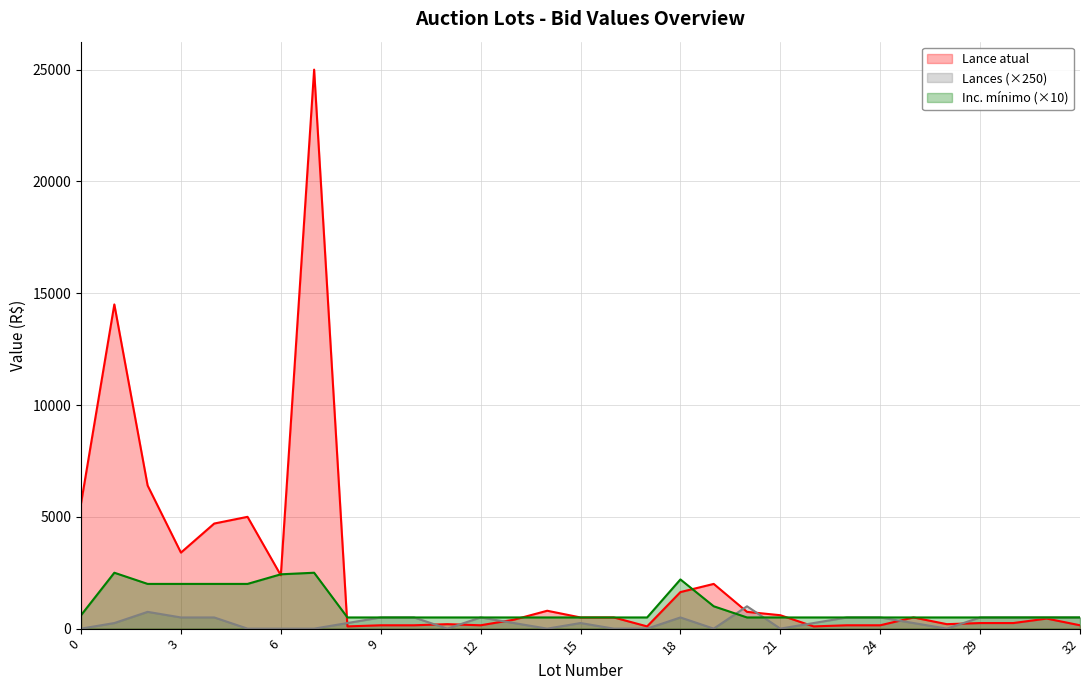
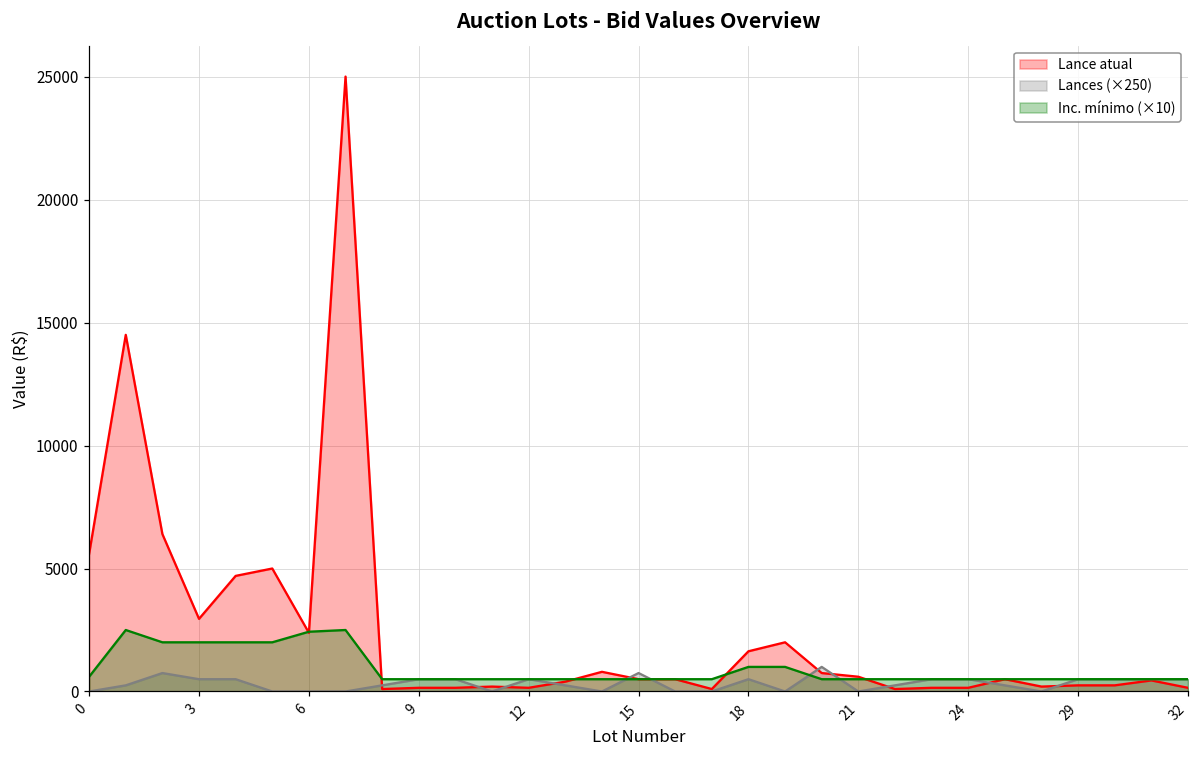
  {
    "Lance atual": {
      "0": 5600,
-     "3": 3400,
+     "3": 3000,
      "9": 200,
      "12": 200,
      "18": 1600,
      "24": 200,
      "29": 300,
      "32": 200
    },
    "Lances (×250)": {
      "0": 0,
      "3": 500,
      "6": 0,
-     "15": 300,
+     "15": 800,
      "18": 500,
      "21": 0
    },
    "Inc. mínimo (×10)": {
      "0": 600,
      "3": 2000,
-     "18": 2200
+     "18": 1000
    }
  }
